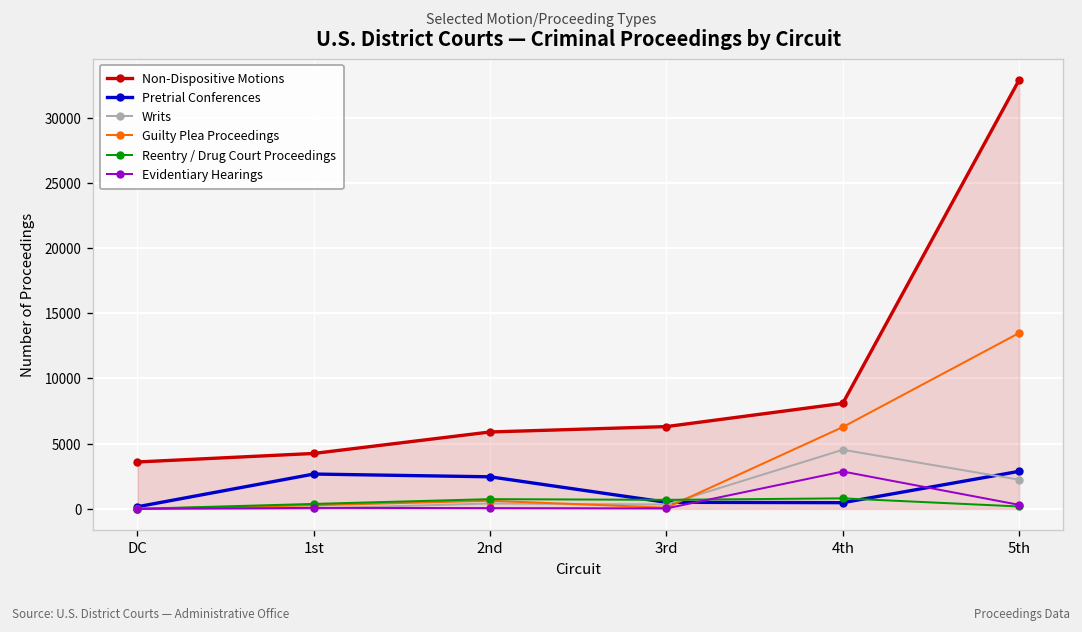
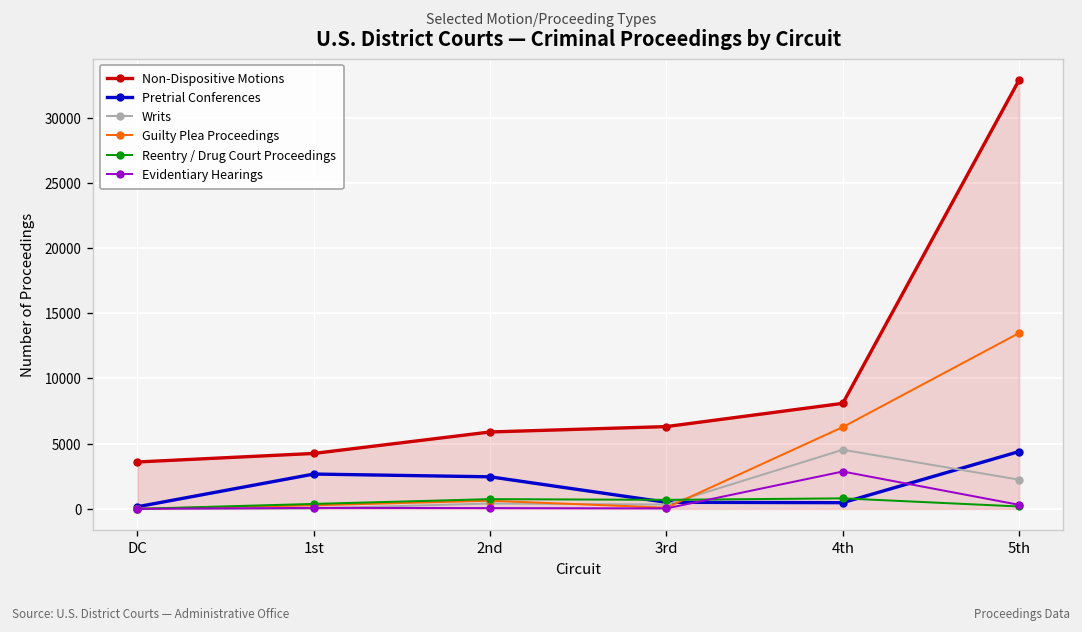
  {
    "Non-Dispositive Motions": {
      "DC": 3600,
      "1st": 4200,
      "2nd": 5900,
      "3rd": 6300,
      "4th": 8100,
      "5th": 32900
    },
    "Pretrial Conferences": {
      "1st": 2700,
      "2nd": 2500,
      "4th": 500,
-     "5th": 2900
+     "5th": 4400
    },
    "Writs": {
      "4th": 4500,
      "5th": 2200
    },
    "Guilty Plea Proceedings": {
      "4th": 6300,
      "5th": 13500
    },
    "Reentry / Drug Court Proceedings": {
      "4th": 800
    },
    "Evidentiary Hearings": {
      "2nd": 100,
      "4th": 2900
    }
  }
